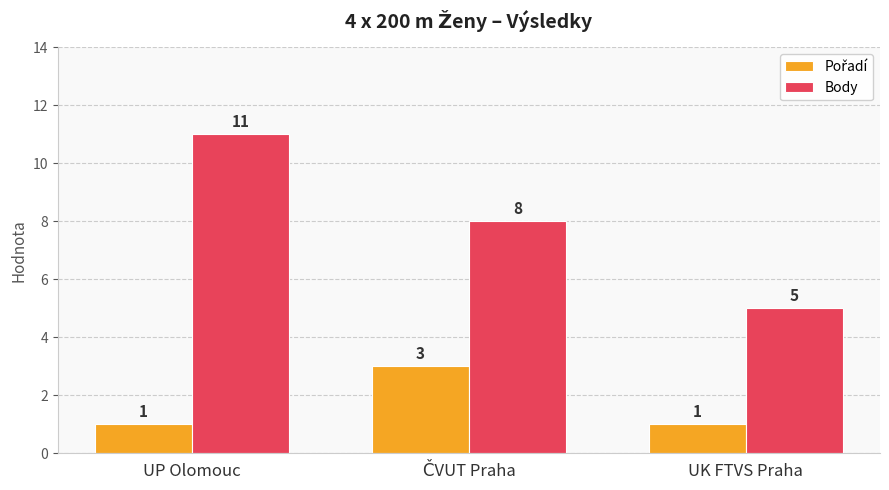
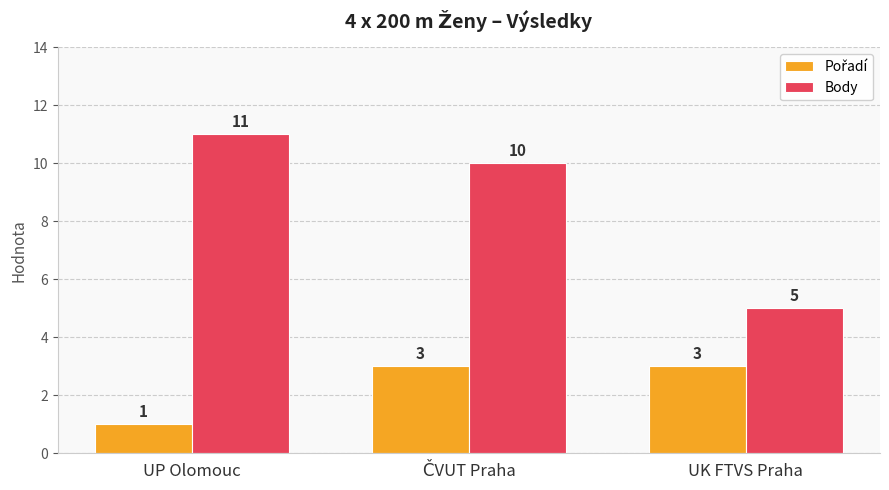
  {
    "Pořadí": {
      "UP Olomouc": 1,
      "ČVUT Praha": 3,
-     "UK FTVS Praha": 1
+     "UK FTVS Praha": 3
    },
    "Body": {
      "UP Olomouc": 11,
-     "ČVUT Praha": 8,
+     "ČVUT Praha": 10,
      "UK FTVS Praha": 5
    }
  }
